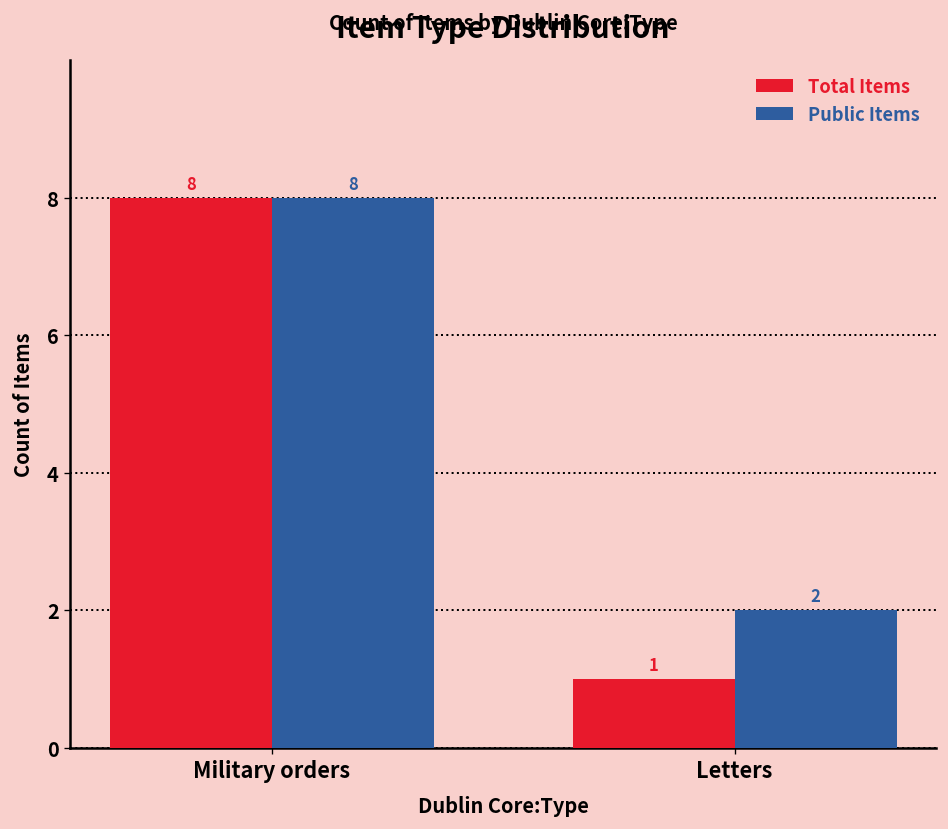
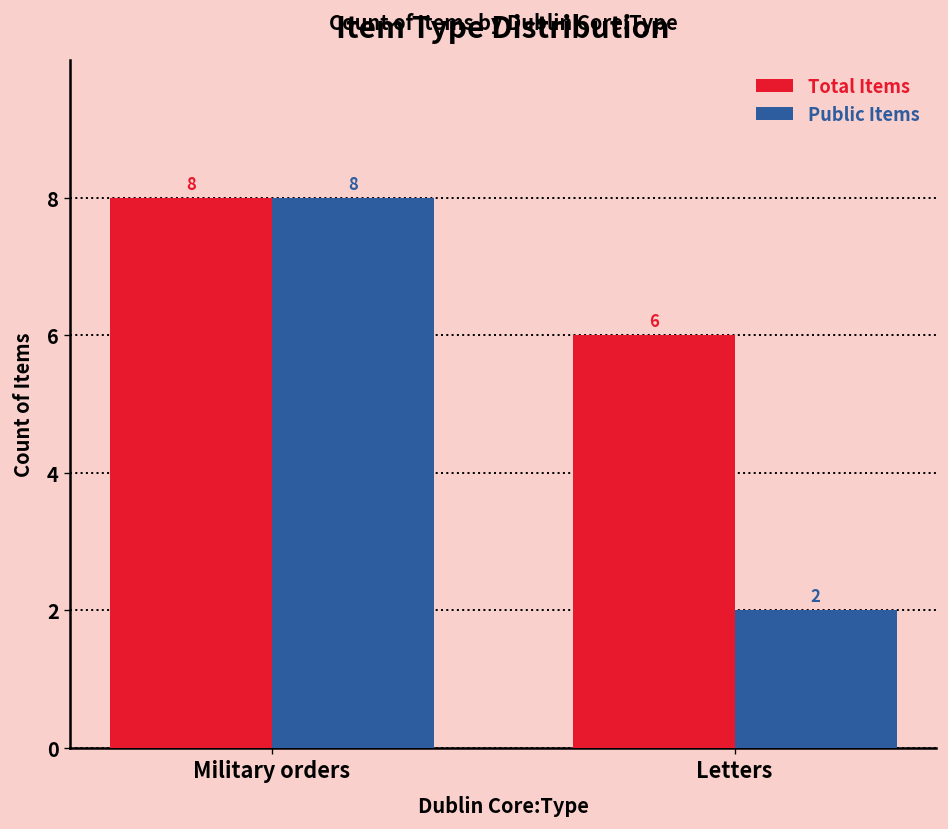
  {
    "Total Items": {
      "Military orders": 8,
-     "Letters": 1
+     "Letters": 6
    },
    "Public Items": {
      "Military orders": 8,
      "Letters": 2
    }
  }
